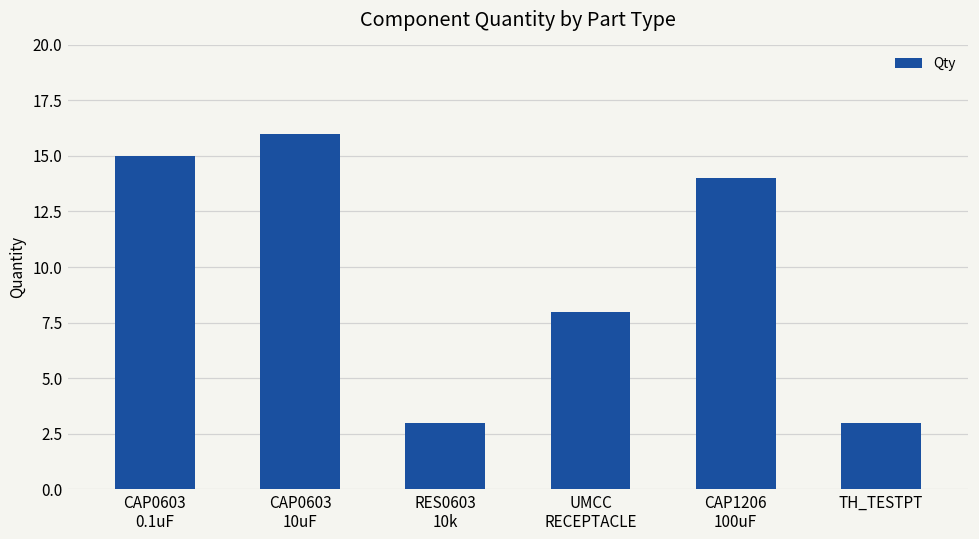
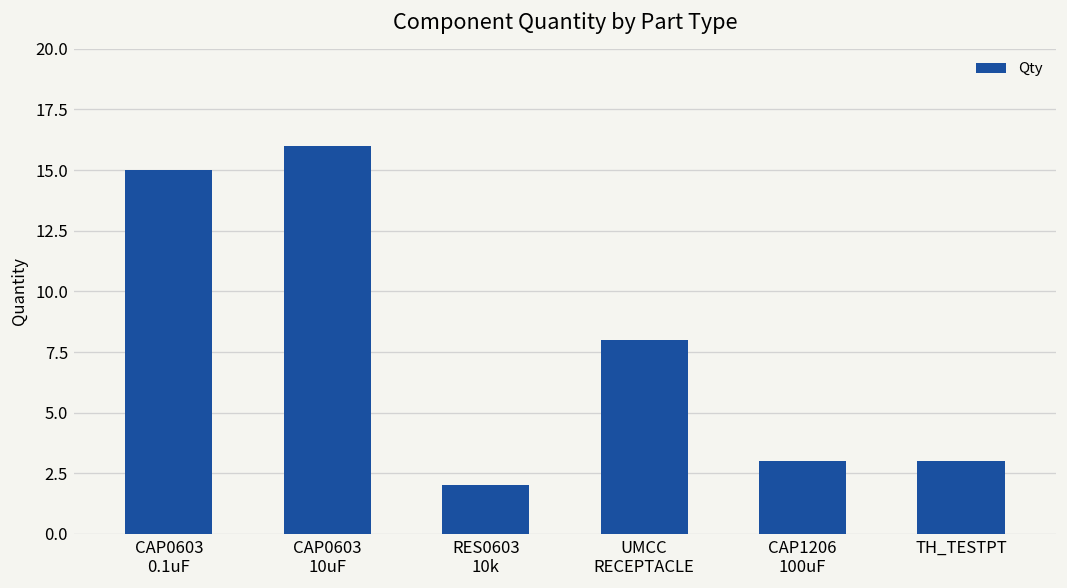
  {
    "CAP0603 0.1uF": 15,
    "CAP0603 10uF": 16,
-   "RES0603 10k": 3,
+   "RES0603 10k": 2,
    "UMCC RECEPTACLE": 8,
-   "CAP1206 100uF": 14,
+   "CAP1206 100uF": 3,
    "TH_TESTPT": 3
  }
